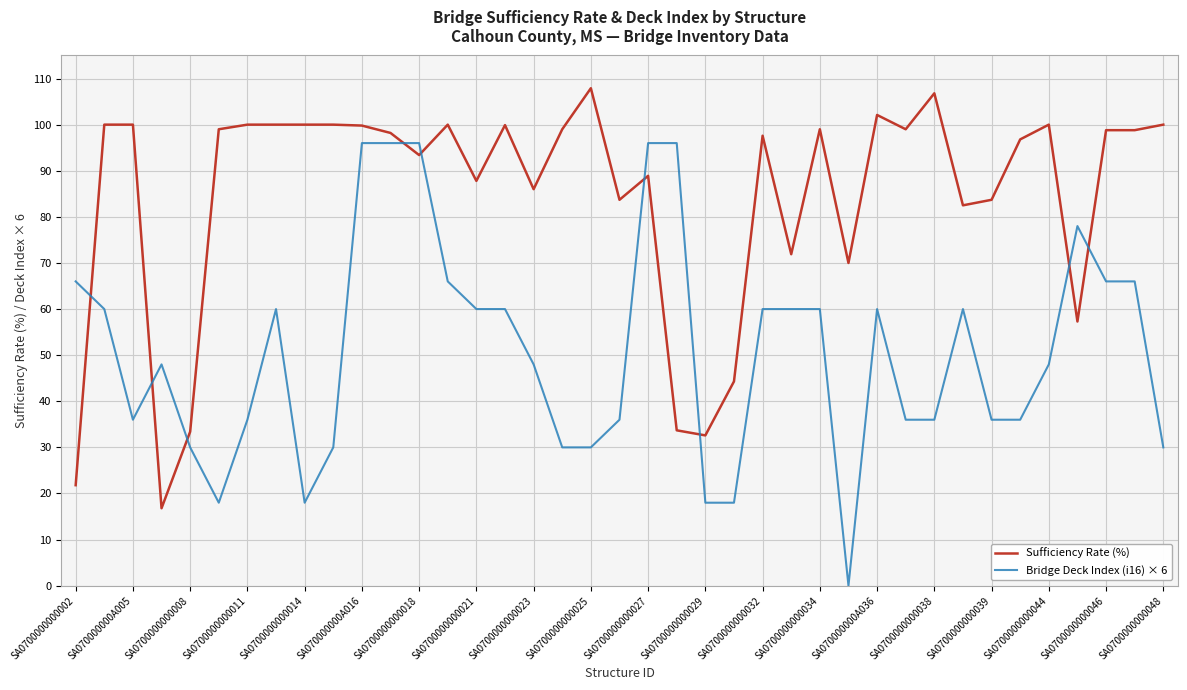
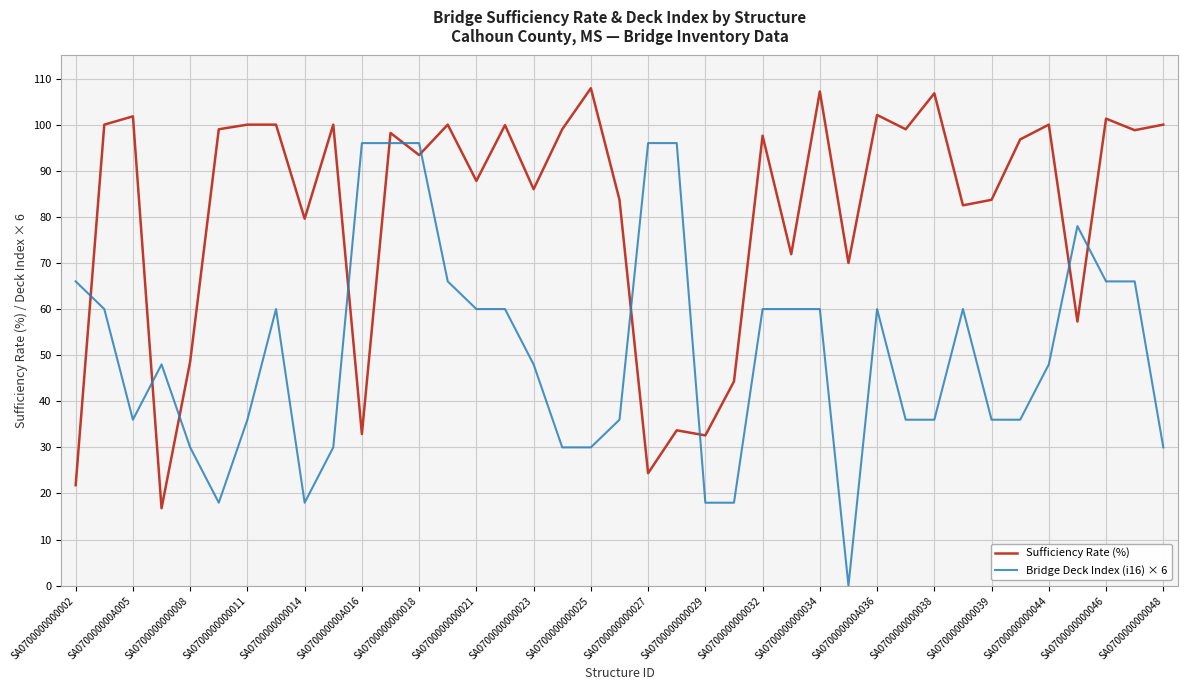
  {
    "Sufficiency Rate (%)": {
      "SA0700000000002": 22,
-     "SA070000000A005": 100,
-     "SA0700000000008": 33,
+     "SA070000000A005": 102,
+     "SA0700000000008": 49,
      "SA0700000000011": 100,
-     "SA0700000000014": 100,
-     "SA070000000A016": 100,
+     "SA0700000000014": 80,
+     "SA070000000A016": 33,
      "SA0700000000018": 93,
      "SA0700000000021": 88,
      "SA0700000000023": 86,
      "SA0700000000025": 108,
-     "SA0700000000027": 89,
+     "SA0700000000027": 24,
      "SA0700000000029": 33,
      "SA0700000000032": 98,
-     "SA0700000000034": 99,
+     "SA0700000000034": 107,
      "SA070000000A036": 102,
      "SA0700000000038": 107,
      "SA0700000000039": 84,
      "SA0700000000044": 100,
-     "SA0700000000046": 99,
+     "SA0700000000046": 101,
      "SA0700000000048": 100
    }
  }
